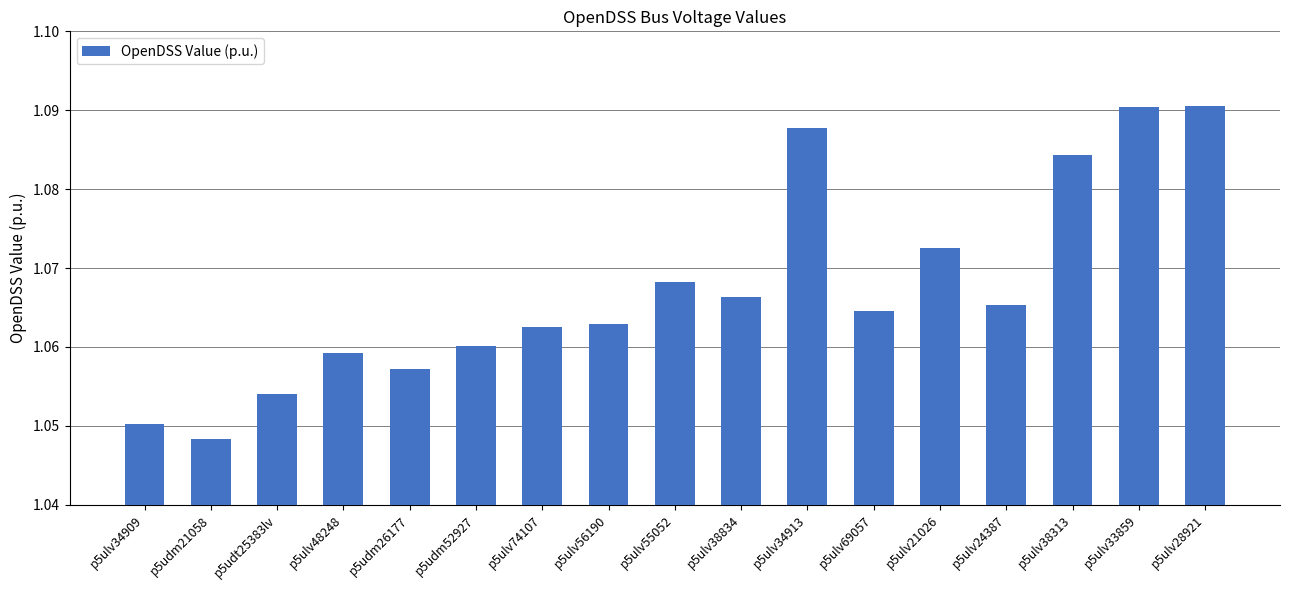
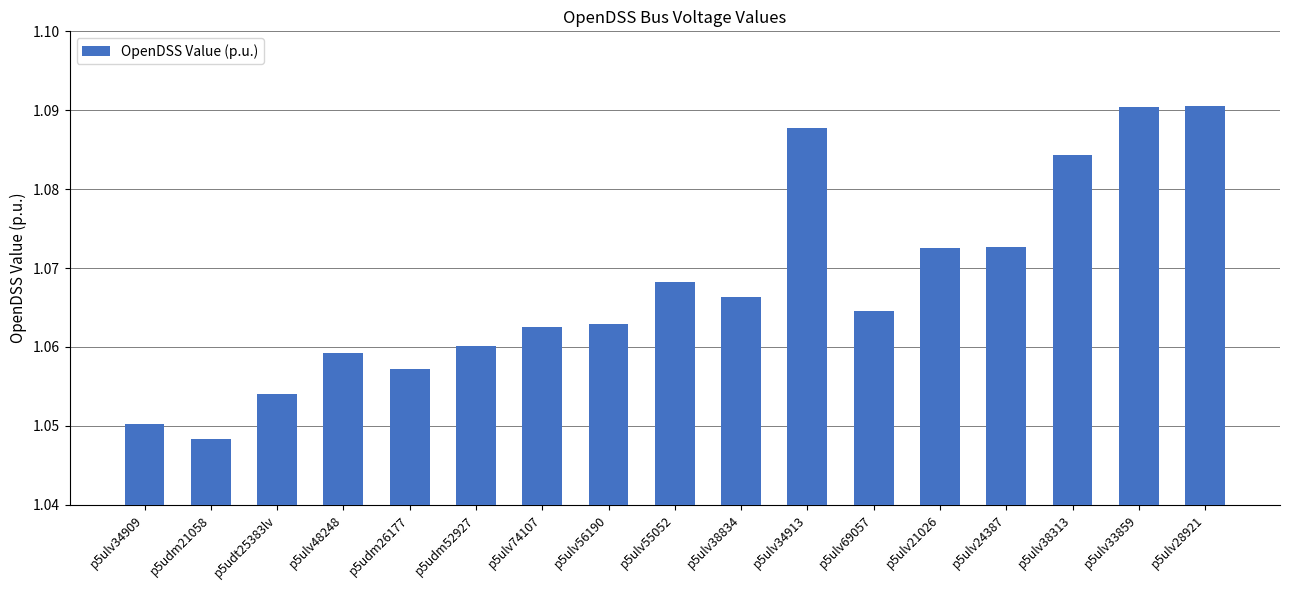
  {
    "p5ulv34909": 1.050,
    "p5udm21058": 1.048,
    "p5udt25383lv": 1.054,
    "p5ulv48248": 1.059,
    "p5udm26177": 1.057,
    "p5udm52927": 1.060,
    "p5ulv74107": 1.063,
    "p5ulv56190": 1.063,
    "p5ulv55052": 1.068,
    "p5ulv38834": 1.066,
    "p5ulv34913": 1.088,
    "p5ulv69057": 1.065,
    "p5ulv21026": 1.072,
-   "p5ulv24387": 1.065,
+   "p5ulv24387": 1.073,
    "p5ulv38313": 1.084,
    "p5ulv33859": 1.090,
    "p5ulv28921": 1.091
  }
